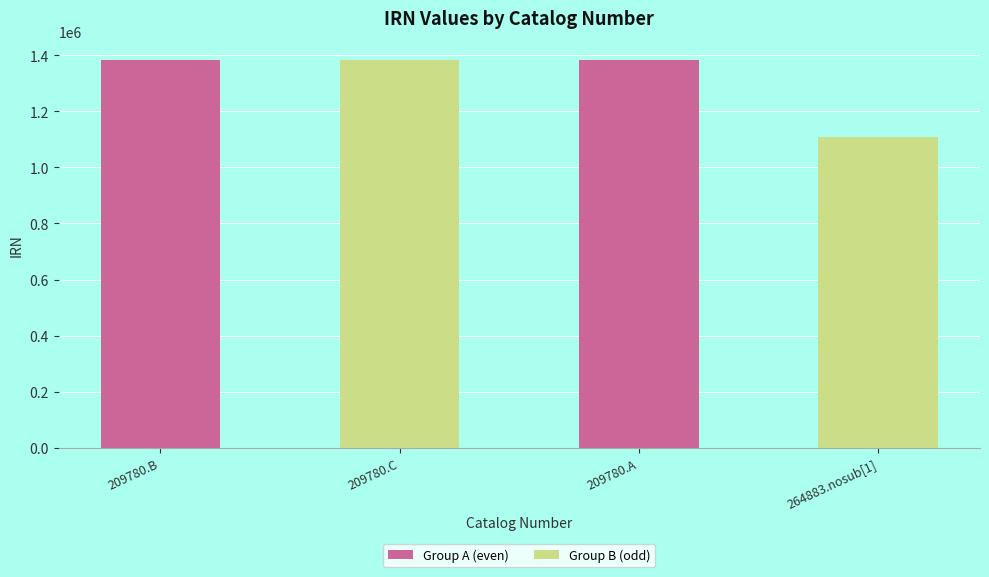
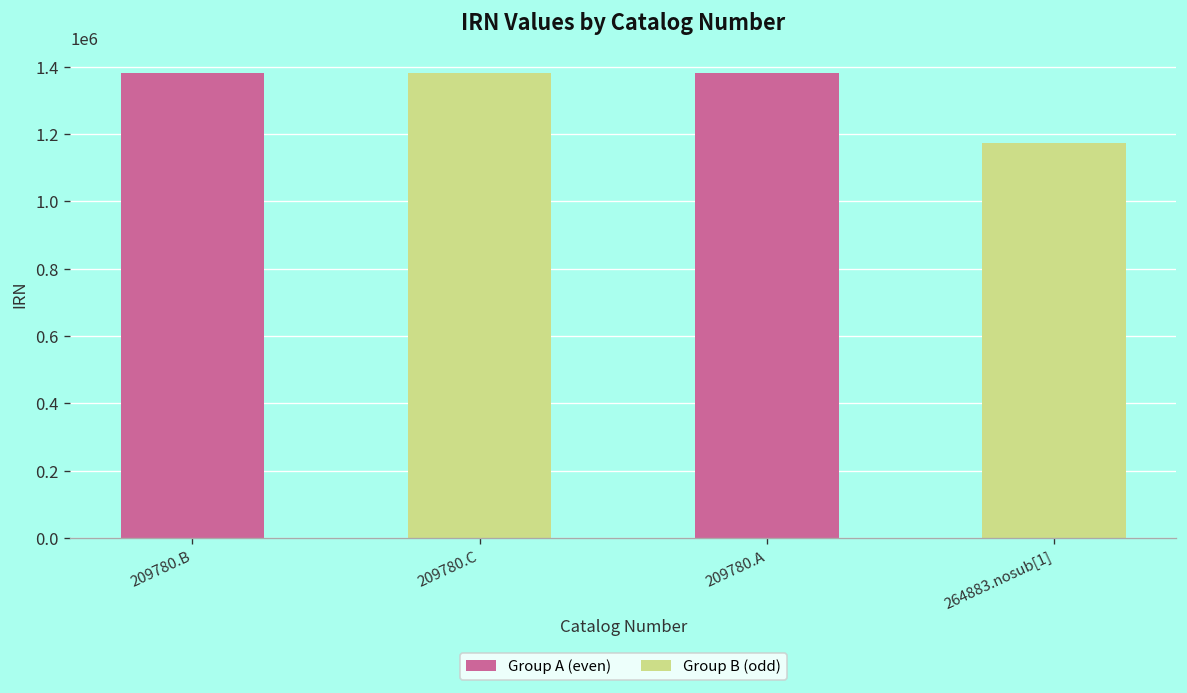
  {
    "Group B (odd)": {
      "209780.C": 1380000,
-     "264883.nosub[1]": 1110000
+     "264883.nosub[1]": 1170000
    }
  }
